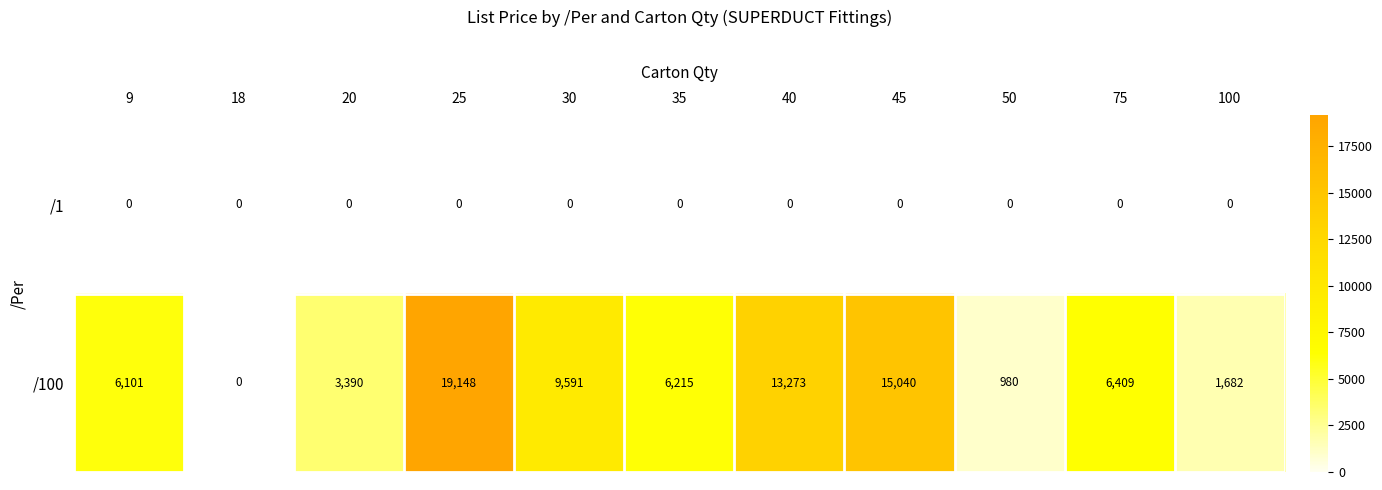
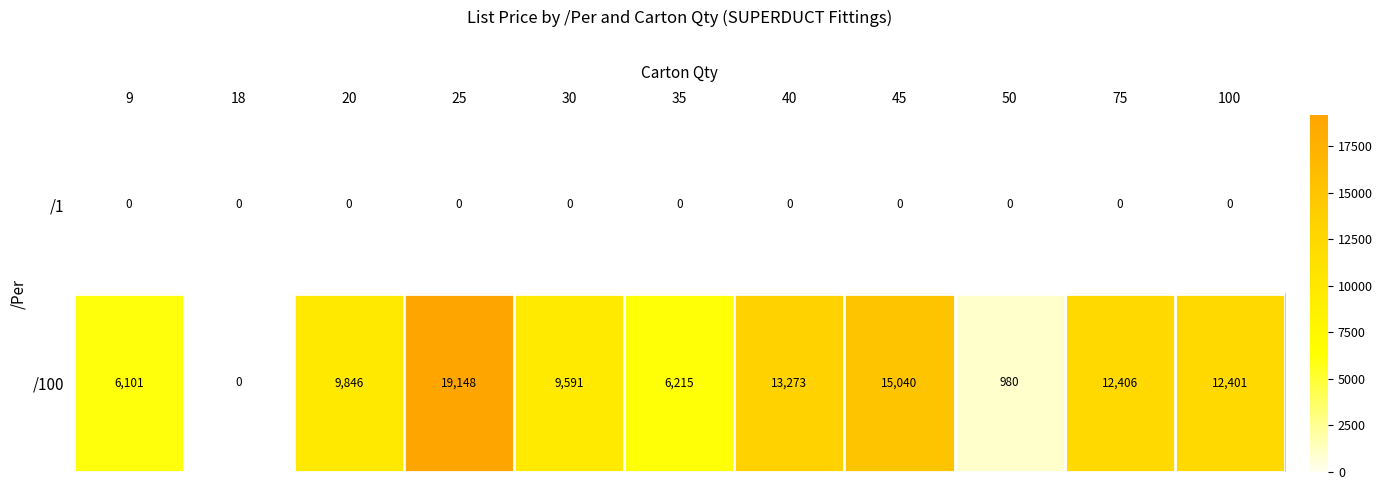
  {
    "/100": {
      "9": "6,101",
-     "20": "3,390",
+     "20": "9,846",
      "25": "19,148",
      "30": "9,591",
      "35": "6,215",
      "40": "13,273",
      "45": "15,040",
      "50": "980",
-     "75": "6,409",
-     "100": "1,682"
+     "75": "12,406",
+     "100": "12,401"
    }
  }
